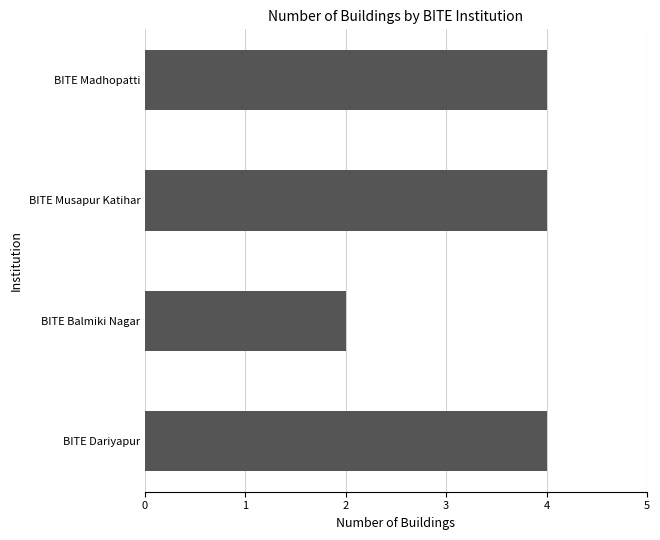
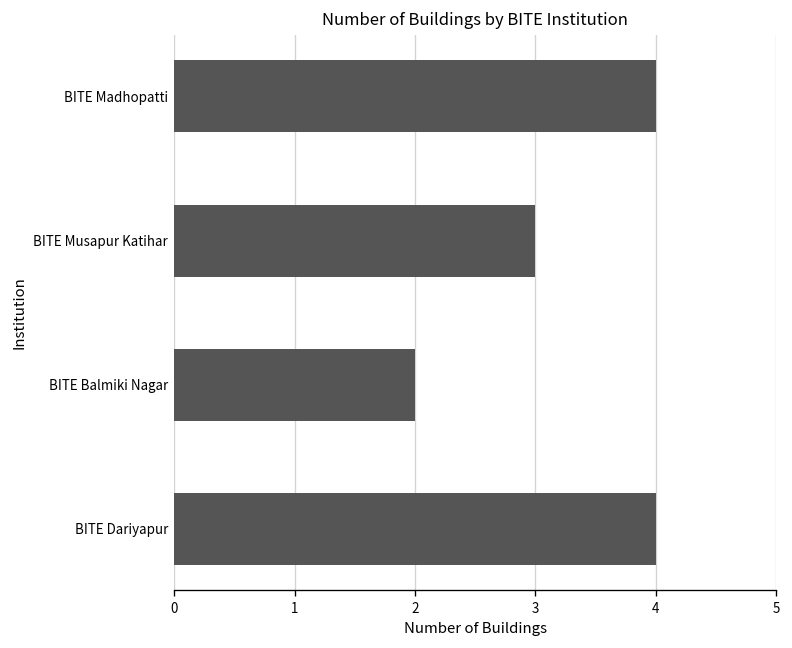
  {
    "BITE Madhopatti": 4,
-   "BITE Musapur Katihar": 4,
+   "BITE Musapur Katihar": 3,
    "BITE Balmiki Nagar": 2,
    "BITE Dariyapur": 4
  }
